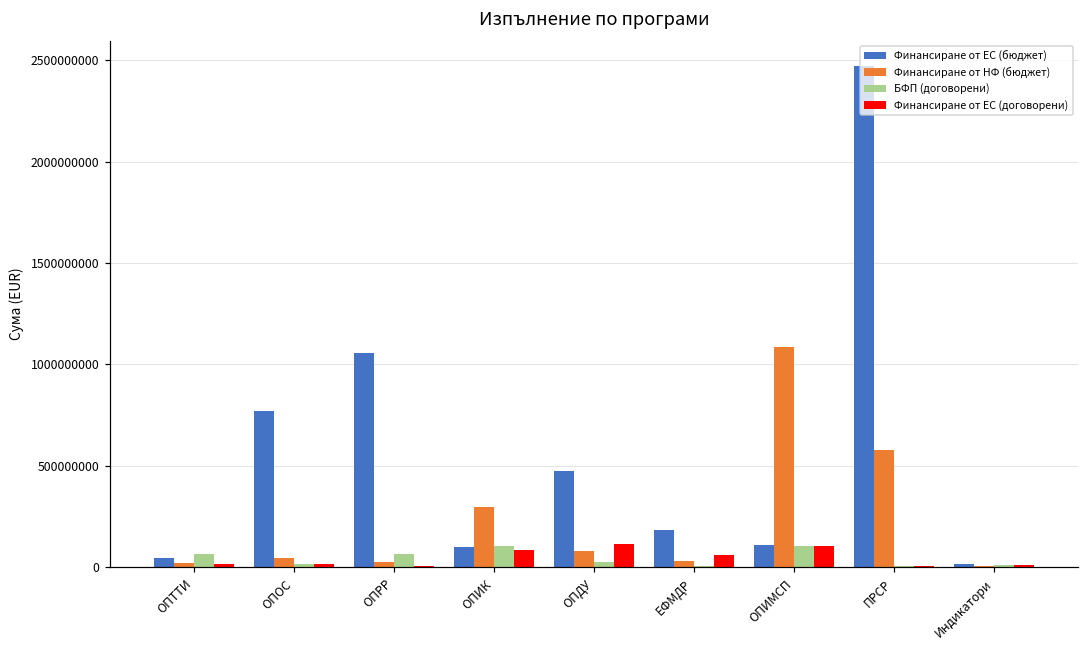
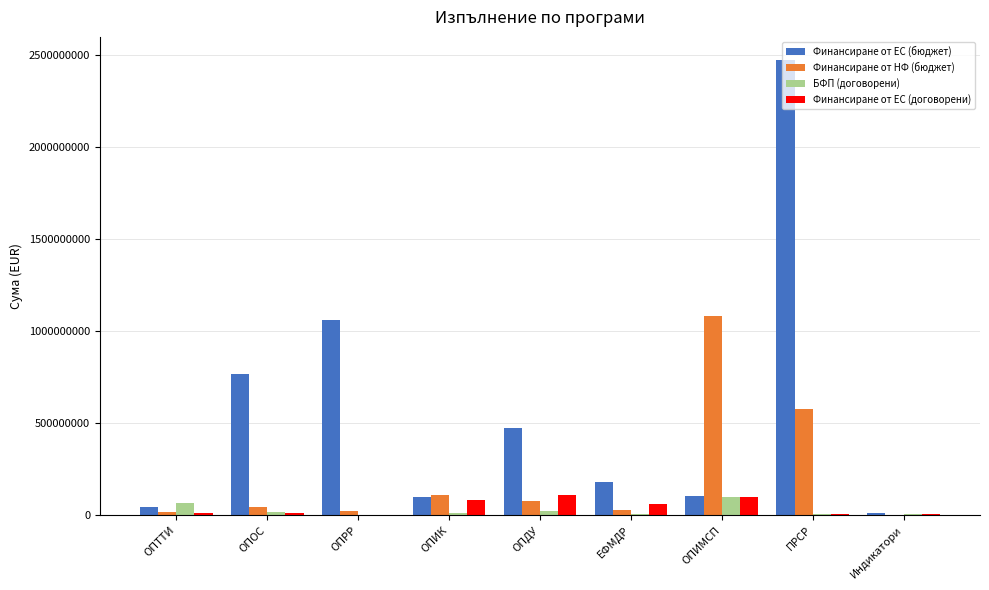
  {
    "Финансиране от ЕС (бюджет)": {
      "ОПТТИ": 40000000,
      "ОПОС": 770000000,
      "ОПРР": 1060000000,
      "ОПИК": 100000000,
      "ОПДУ": 470000000,
      "ЕФМДР": 180000000,
      "ОПИМСП": 110000000
    },
    "Финансиране от НФ (бюджет)": {
      "ОПТТИ": 20000000,
      "ОПОС": 40000000,
      "ОПРР": 20000000,
-     "ОПИК": 300000000,
+     "ОПИК": 110000000,
      "ОПДУ": 80000000,
      "ЕФМДР": 30000000,
      "ОПИМСП": 1090000000,
      "ПРСР": 580000000
    },
    "БФП (договорени)": {
      "ОПТТИ": 70000000,
      "ОПОС": 20000000,
-     "ОПРР": 60000000,
-     "ОПИК": 110000000,
+     "ОПРР": 0,
+     "ОПИК": 10000000,
      "ОПДУ": 20000000,
      "ОПИМСП": 100000000
    },
    "Финансиране от ЕС (договорени)": {
      "ОПТТИ": 20000000,
      "ОПОС": 10000000,
      "ОПИК": 80000000,
      "ОПДУ": 110000000,
      "ЕФМДР": 60000000,
      "ОПИМСП": 100000000
    }
  }
